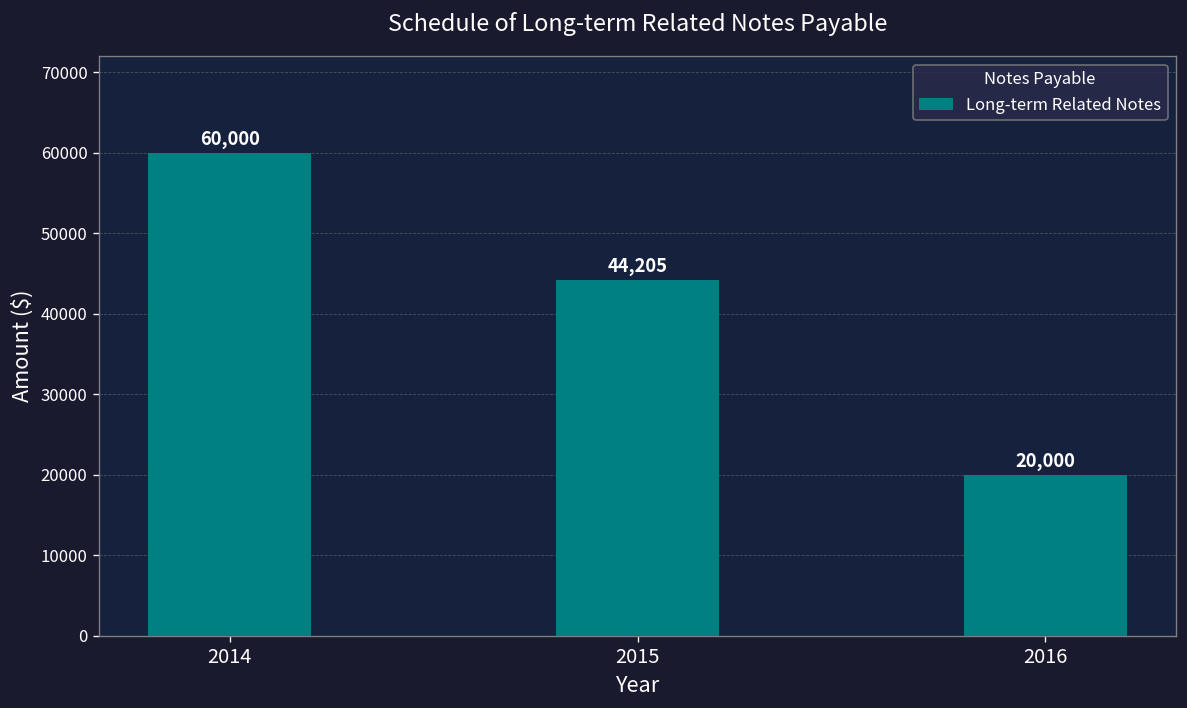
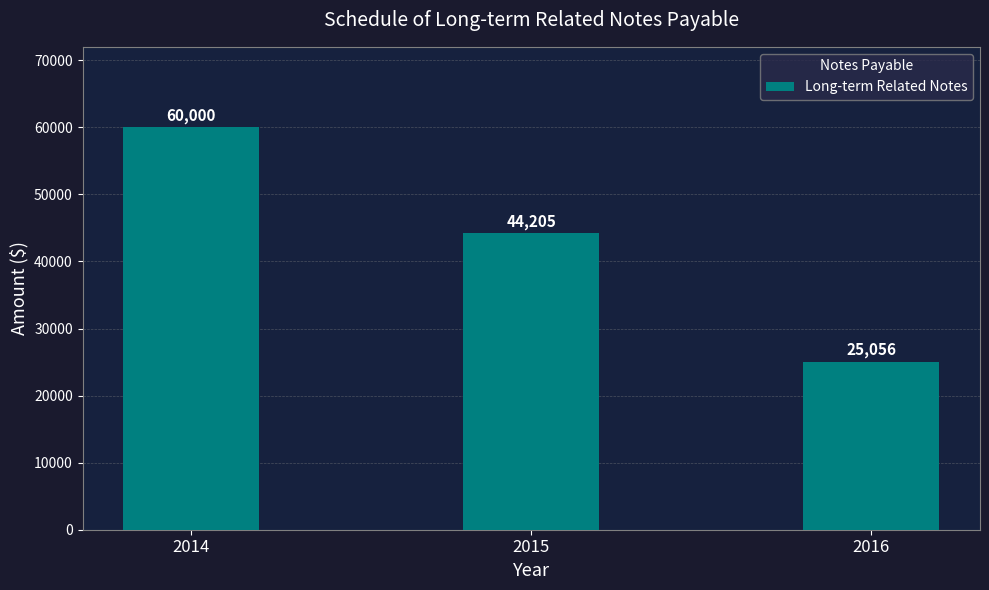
  {
    "2014": "60,000",
    "2015": "44,205",
-   "2016": "20,000"
+   "2016": "25,056"
  }
